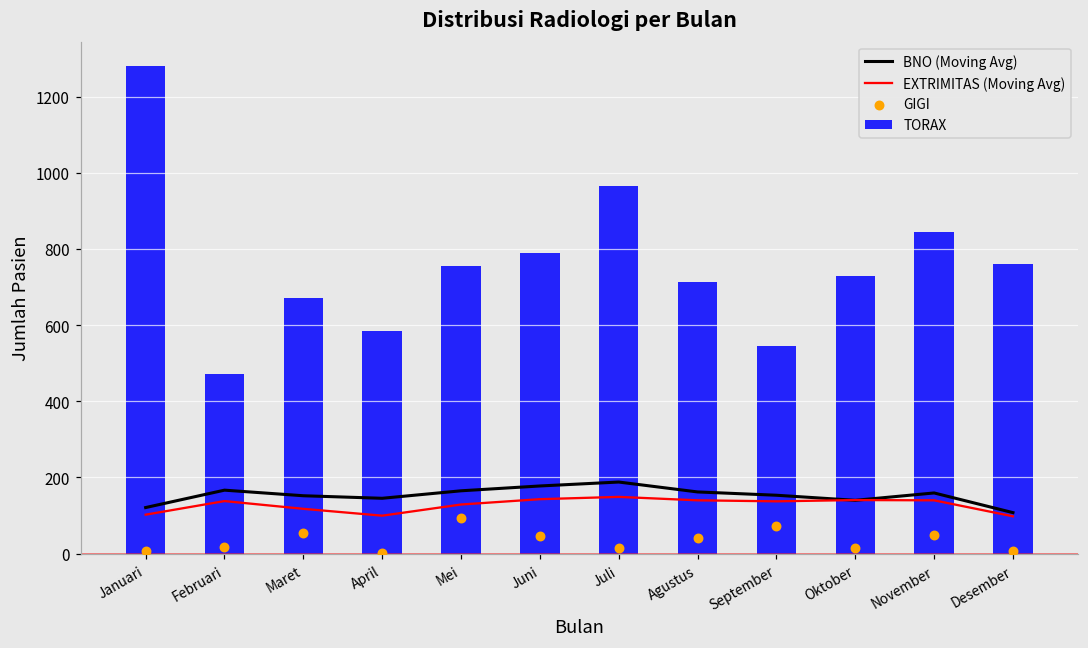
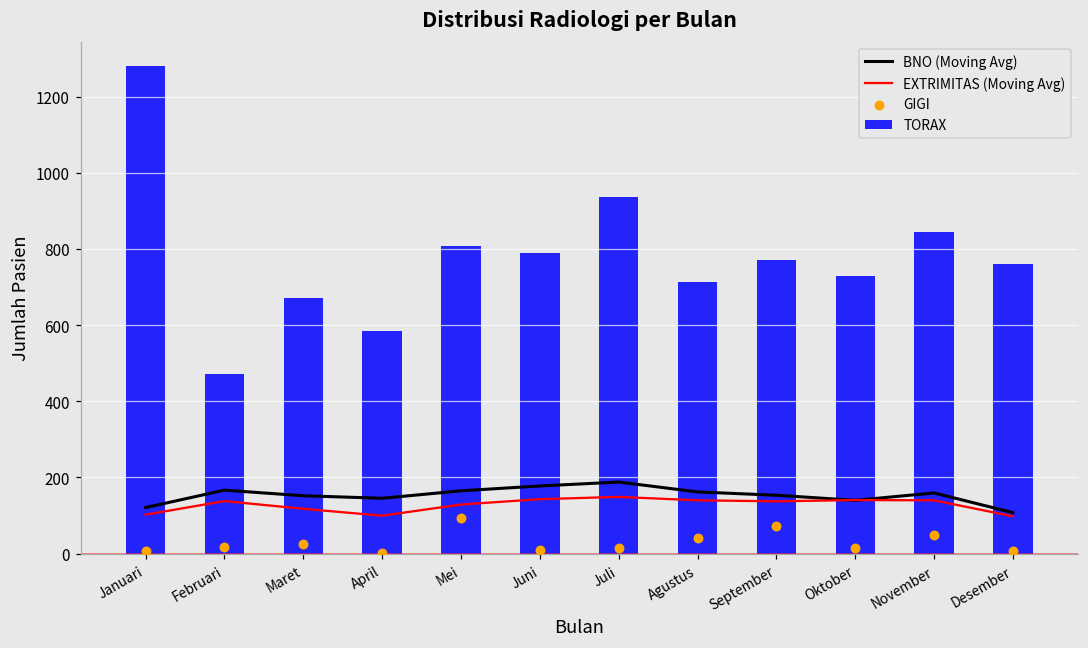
  {
    "BNO (Moving Avg)": {
      "Januari": 120,
      "Februari": 170,
      "Maret": 150,
      "April": 150,
      "Mei": 170,
      "Juni": 180,
      "Juli": 190,
      "Agustus": 160,
      "September": 150,
      "November": 160,
      "Desember": 110
    },
    "TORAX": {
      "Januari": 1280,
      "Februari": 470,
      "Maret": 670,
      "April": 580,
-     "Mei": 760,
+     "Mei": 810,
      "Juni": 790,
-     "Juli": 970,
+     "Juli": 940,
      "Agustus": 710,
-     "September": 550,
+     "September": 770,
      "Oktober": 730,
      "November": 850,
      "Desember": 760
    },
    "GIGI": {
-     "Maret": 60,
-     "Juni": 50
+     "Maret": 30,
+     "Juni": 10
    },
    "EXTRIMITAS (Moving Avg)": {
      "Januari": 100,
      "Februari": 140,
      "Maret": 120,
      "April": 100,
      "Mei": 130,
      "Juni": 140,
      "Juli": 150,
      "Agustus": 140,
      "September": 140,
      "November": 140,
      "Desember": 100
    }
  }
